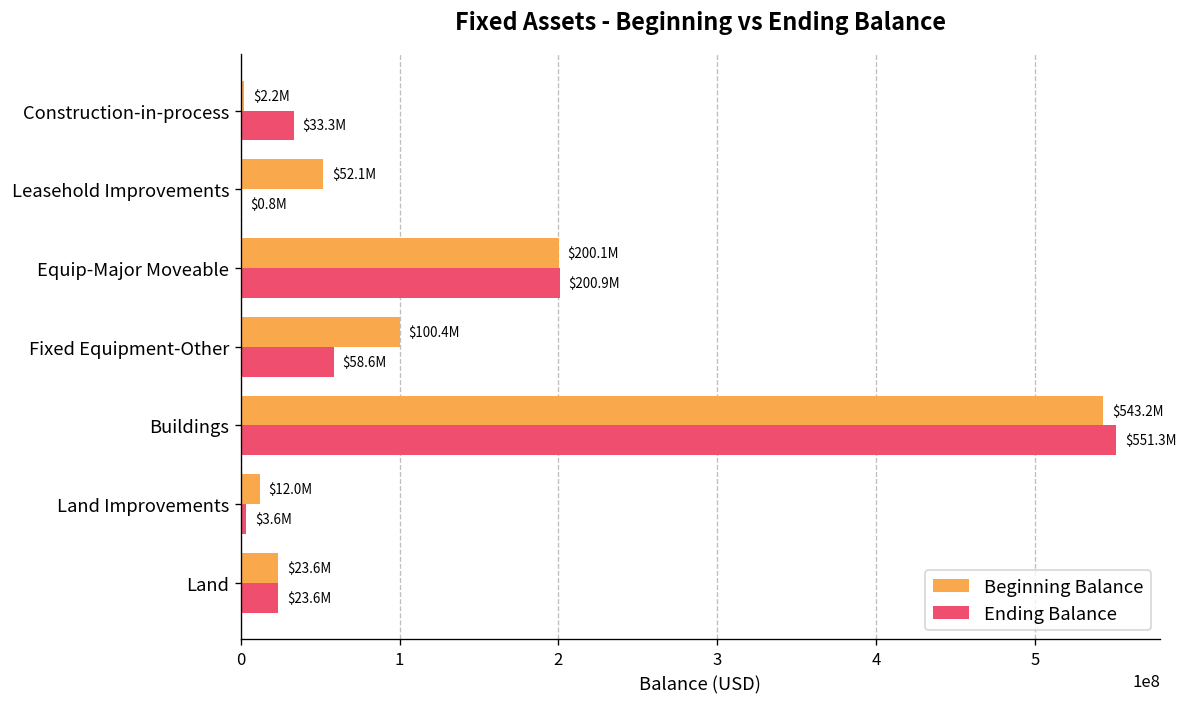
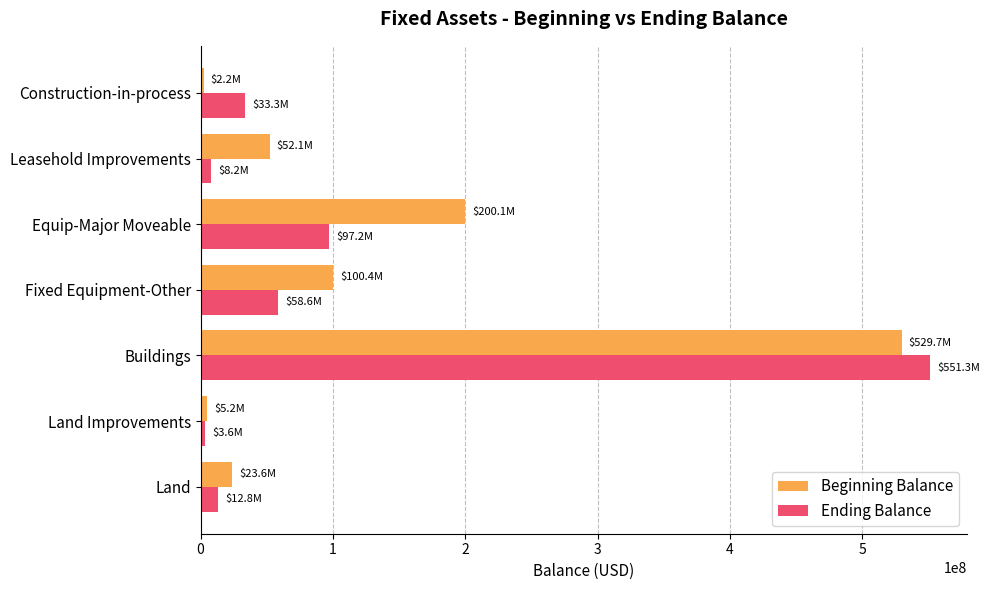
  {
    "Beginning Balance": {
      "Construction-in-process": "$2.2M",
      "Leasehold Improvements": "$52.1M",
      "Equip-Major Moveable": "$200.1M",
      "Fixed Equipment-Other": "$100.4M",
-     "Buildings": "$543.2M",
-     "Land Improvements": "$12.0M",
+     "Buildings": "$529.7M",
+     "Land Improvements": "$5.2M",
      "Land": "$23.6M"
    },
    "Ending Balance": {
      "Construction-in-process": "$33.3M",
-     "Leasehold Improvements": "$0.8M",
-     "Equip-Major Moveable": "$200.9M",
+     "Leasehold Improvements": "$8.2M",
+     "Equip-Major Moveable": "$97.2M",
      "Fixed Equipment-Other": "$58.6M",
      "Buildings": "$551.3M",
      "Land Improvements": "$3.6M",
-     "Land": "$23.6M"
+     "Land": "$12.8M"
    }
  }
